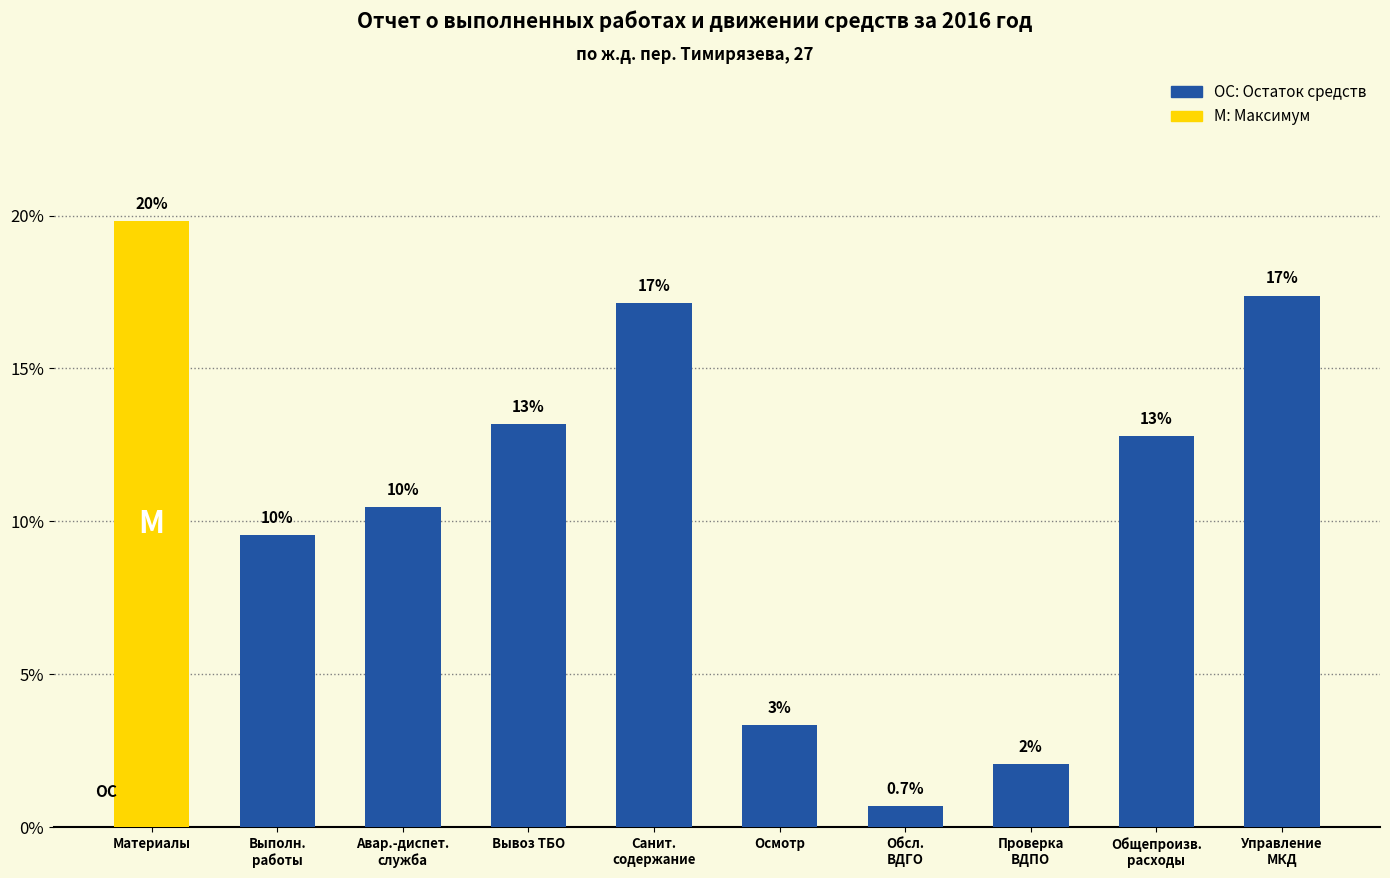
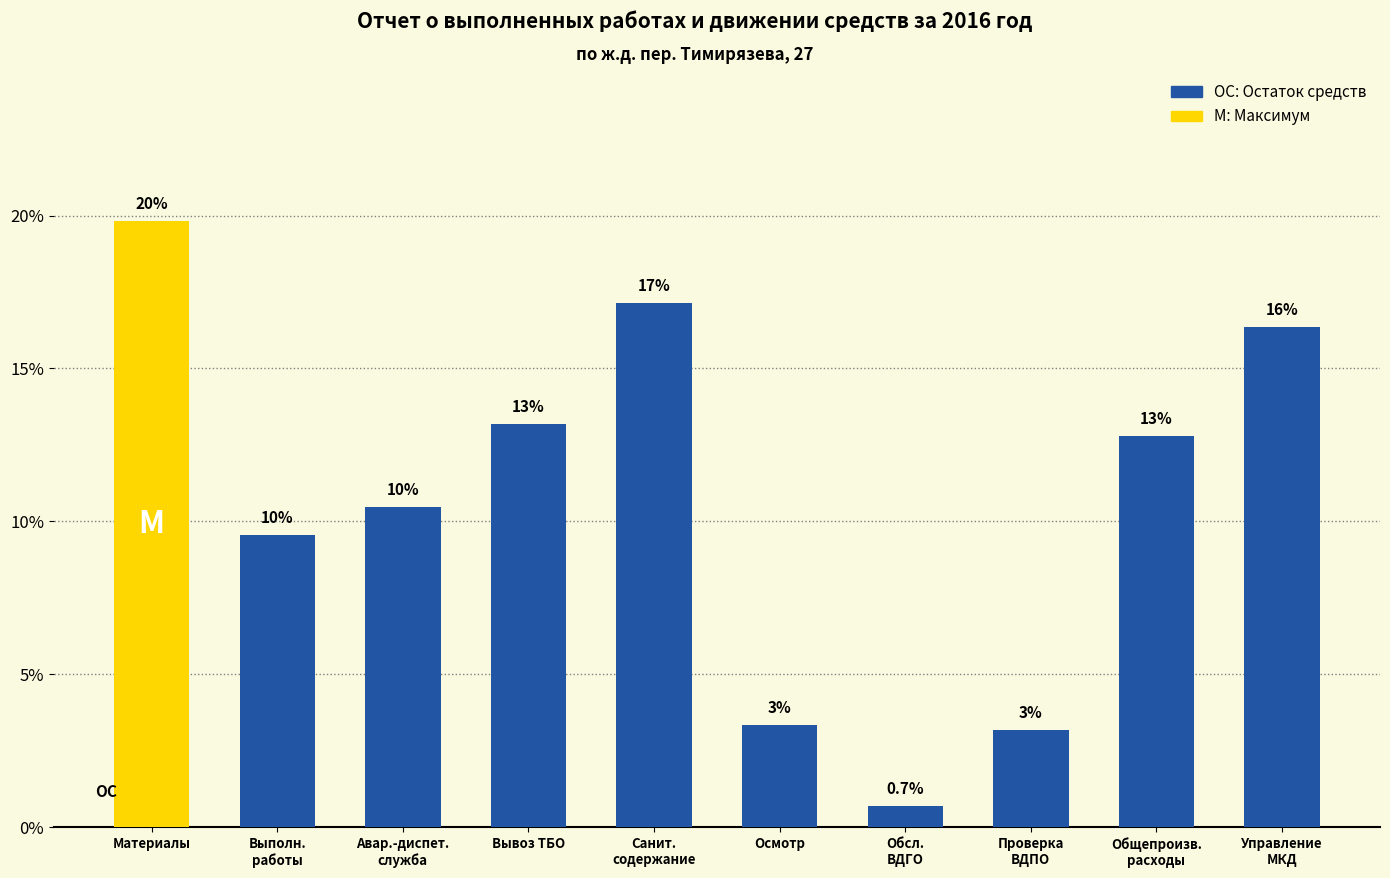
  {
    "Материалы": "20%",
    "Выполн. работы": "10%",
    "Авар.-диспет. служба": "10%",
    "Вывоз ТБО": "13%",
    "Санит. содержание": "17%",
    "Осмотр": "3%",
    "Обсл. ВДГО": "0.7%",
-   "Проверка ВДПО": "2%",
+   "Проверка ВДПО": "3%",
    "Общепроизв. расходы": "13%",
-   "Управление МКД": "17%"
+   "Управление МКД": "16%"
  }
